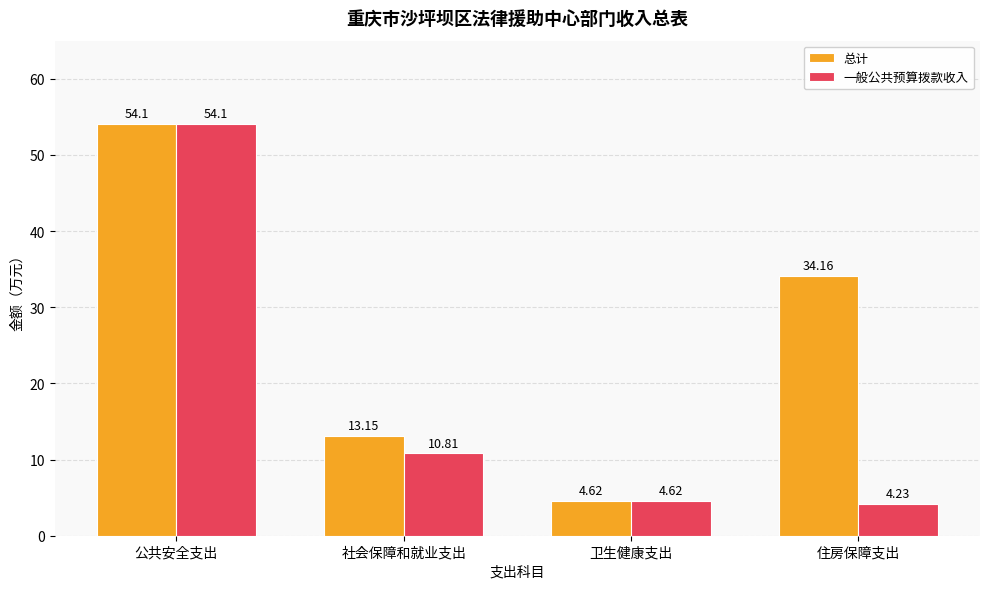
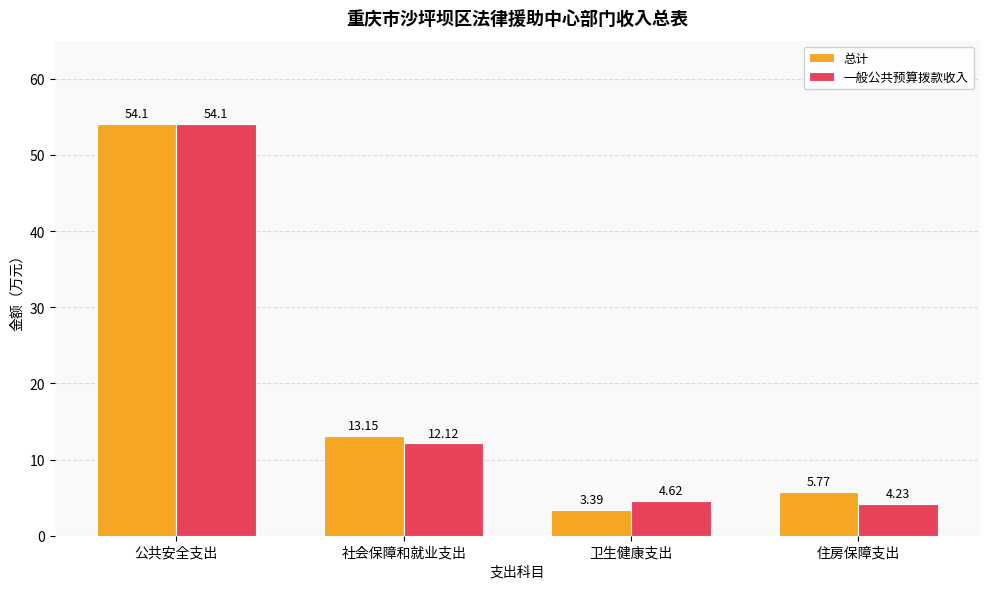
  {
    "总计": {
      "公共安全支出": 54.1,
      "社会保障和就业支出": 13.15,
-     "卫生健康支出": 4.62,
-     "住房保障支出": 34.16
+     "卫生健康支出": 3.39,
+     "住房保障支出": 5.77
    },
    "一般公共预算拨款收入": {
      "公共安全支出": 54.1,
-     "社会保障和就业支出": 10.81,
+     "社会保障和就业支出": 12.12,
      "卫生健康支出": 4.62,
      "住房保障支出": 4.23
    }
  }
